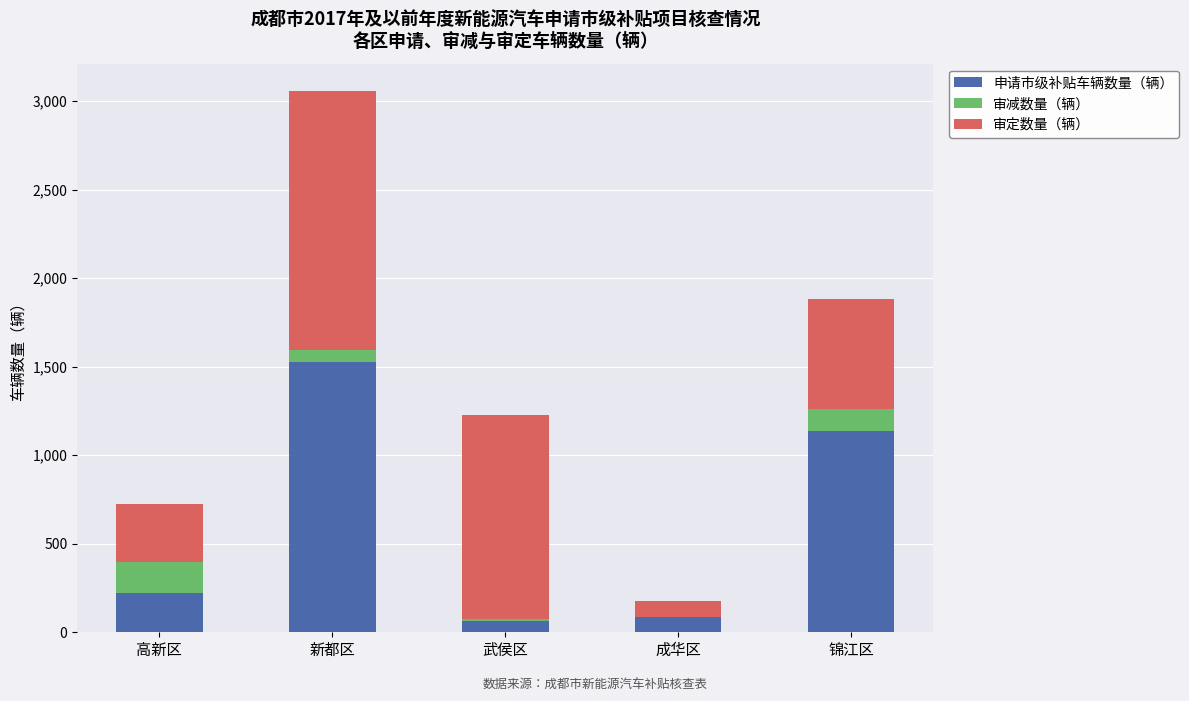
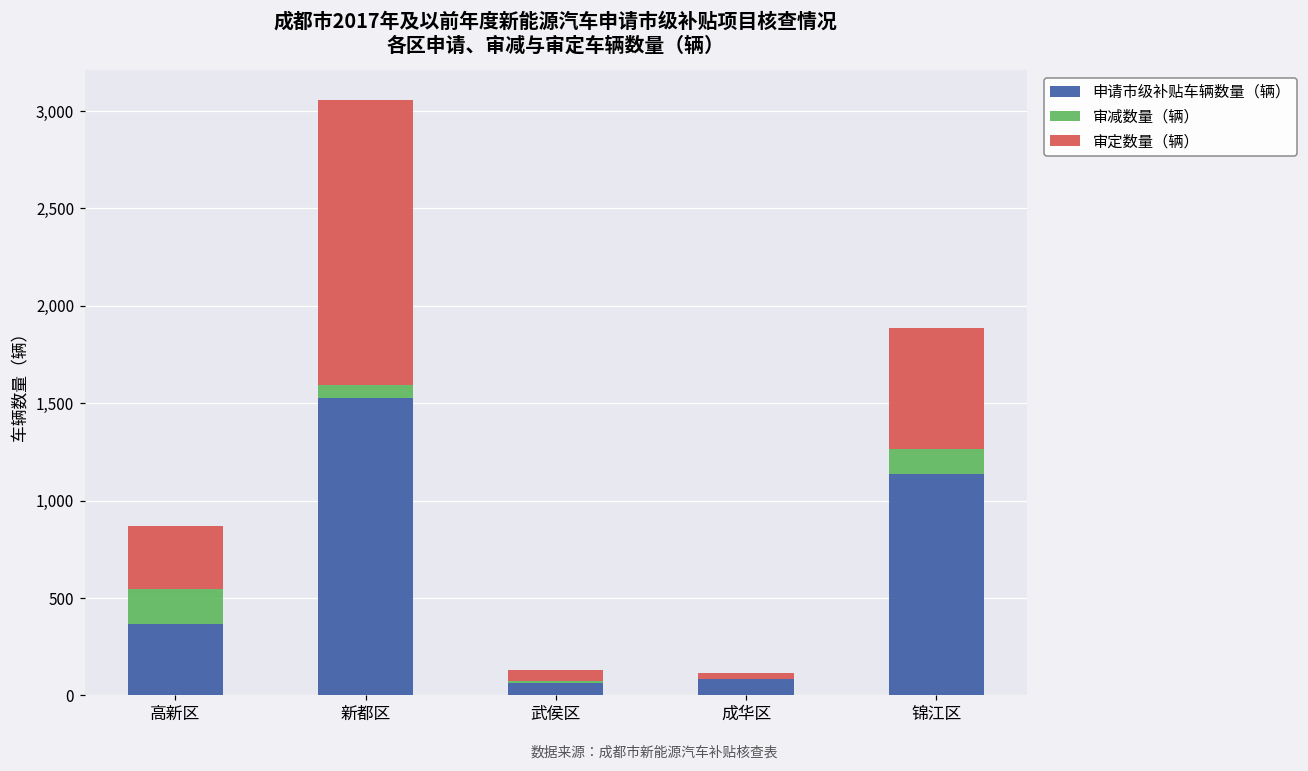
  {
    "申请市级补贴车辆数量（辆）": {
-     "高新区": "220",
+     "高新区": "370",
      "新都区": "1,530",
      "武侯区": "70",
      "成华区": "90",
      "锦江区": "1,140"
    },
    "审减数量（辆）": {
      "高新区": "180",
      "新都区": "70",
      "成华区": "0",
      "锦江区": "130"
    },
    "审定数量（辆）": {
      "高新区": "330",
      "新都区": "1,460",
-     "武侯区": "1,150",
-     "成华区": "90",
+     "武侯区": "60",
+     "成华区": "30",
      "锦江区": "620"
    }
  }
